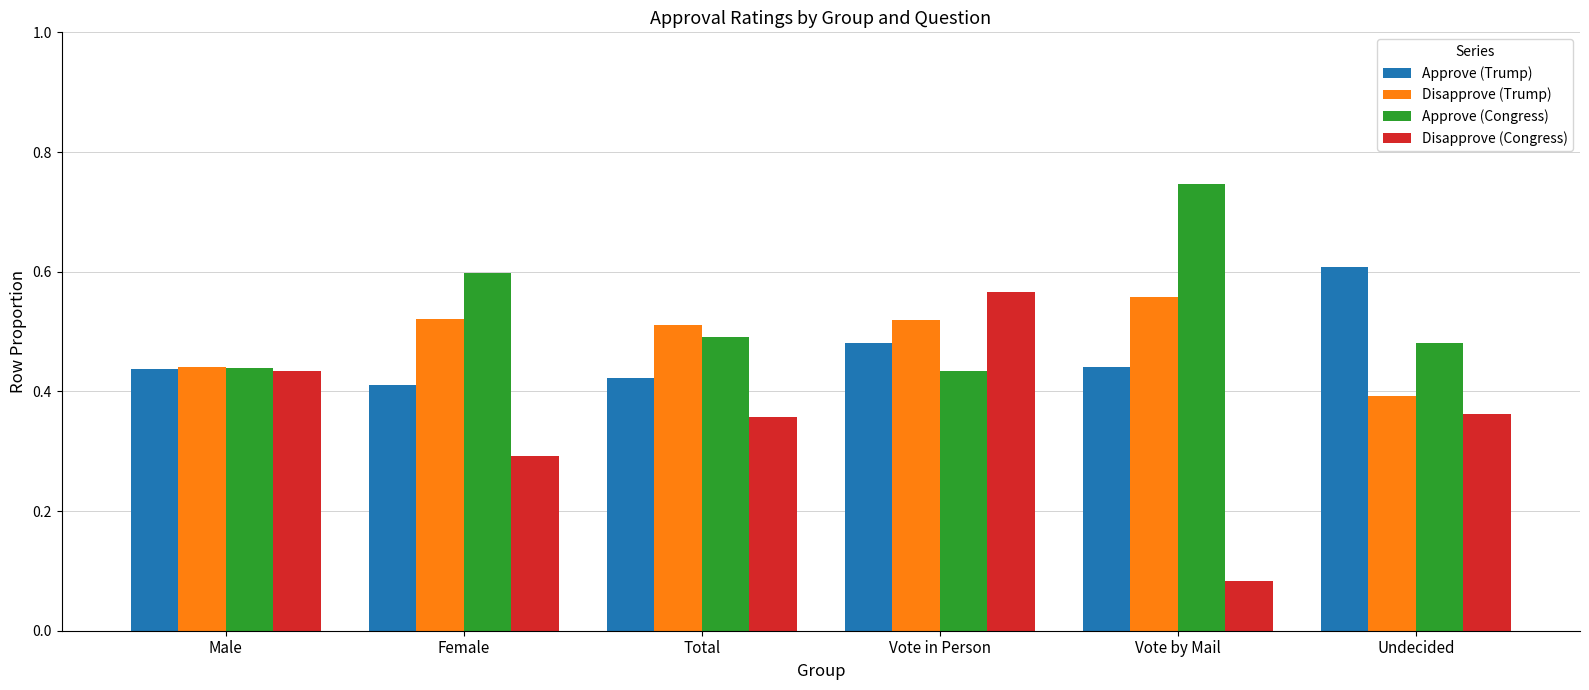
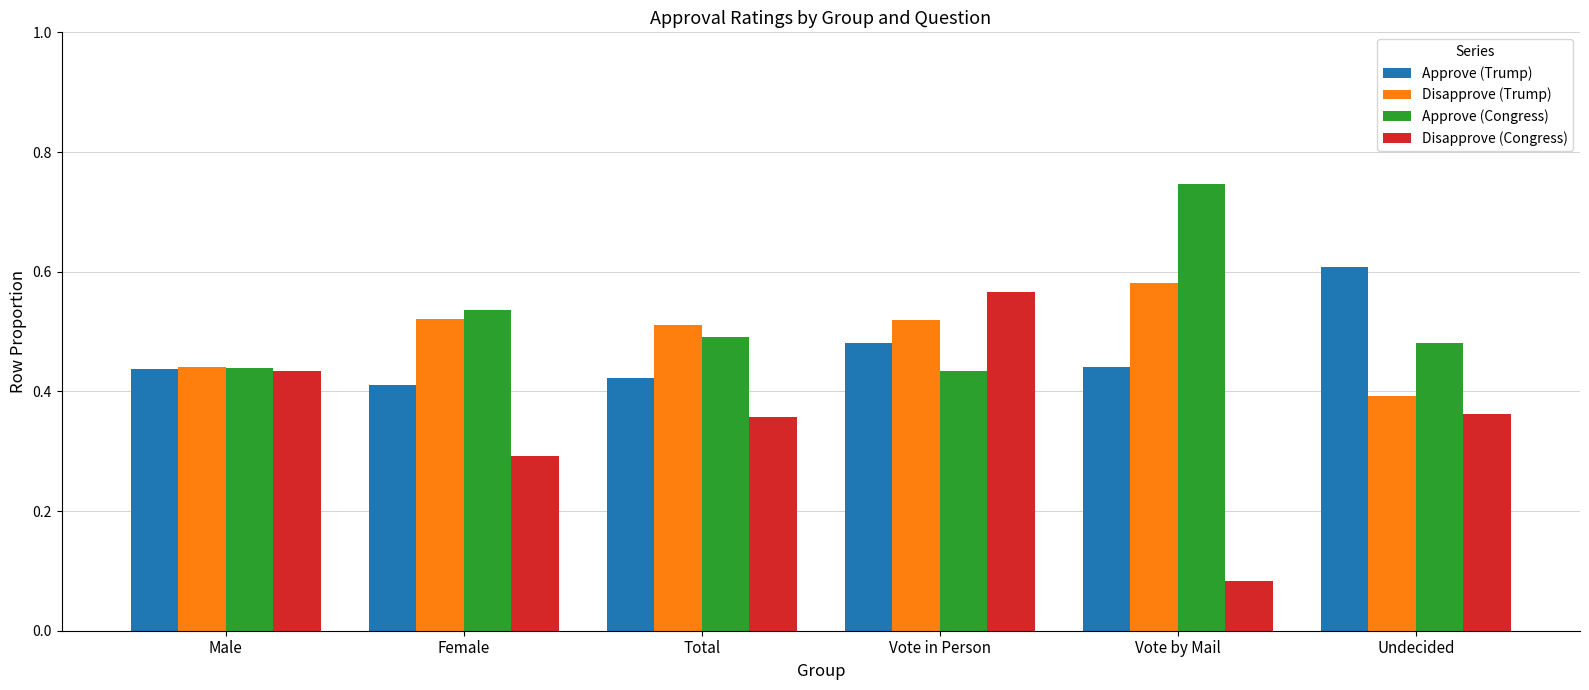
  {
    "Approve (Trump)": {
      "Male": 0.44,
      "Female": 0.41,
      "Total": 0.42,
      "Vote in Person": 0.48,
      "Vote by Mail": 0.44,
      "Undecided": 0.61
    },
    "Disapprove (Trump)": {
      "Male": 0.44,
      "Female": 0.52,
      "Total": 0.51,
      "Vote in Person": 0.52,
-     "Vote by Mail": 0.56,
+     "Vote by Mail": 0.58,
      "Undecided": 0.39
    },
    "Approve (Congress)": {
      "Male": 0.44,
-     "Female": 0.60,
+     "Female": 0.54,
      "Total": 0.49,
      "Vote in Person": 0.43,
      "Vote by Mail": 0.75,
      "Undecided": 0.48
    },
    "Disapprove (Congress)": {
      "Male": 0.43,
      "Female": 0.29,
      "Total": 0.36,
      "Vote in Person": 0.57,
      "Vote by Mail": 0.08,
      "Undecided": 0.36
    }
  }
